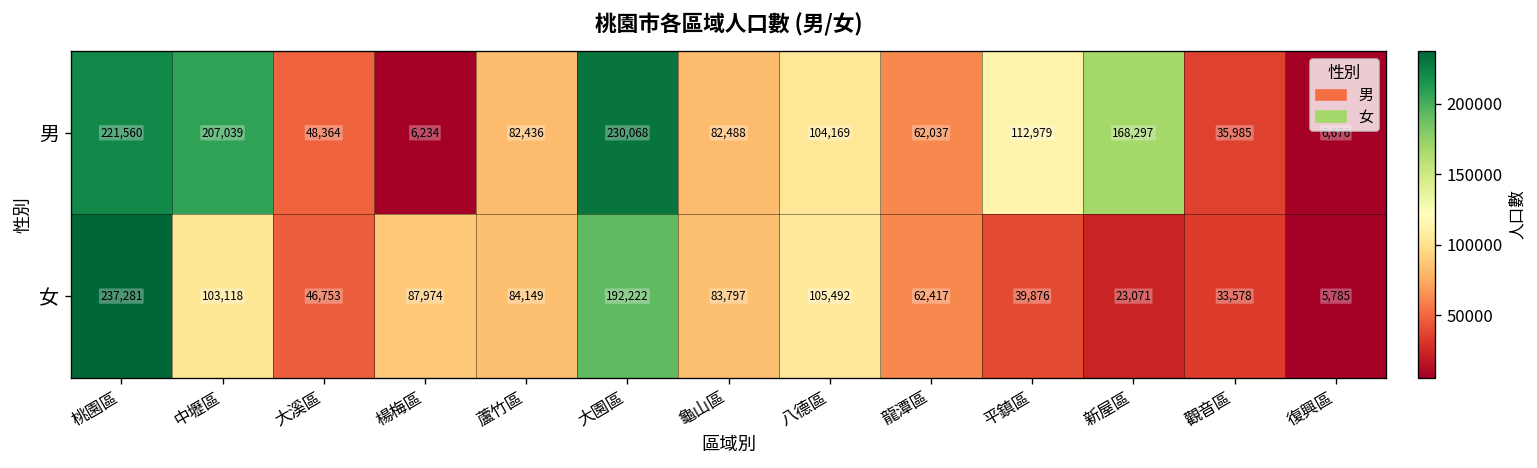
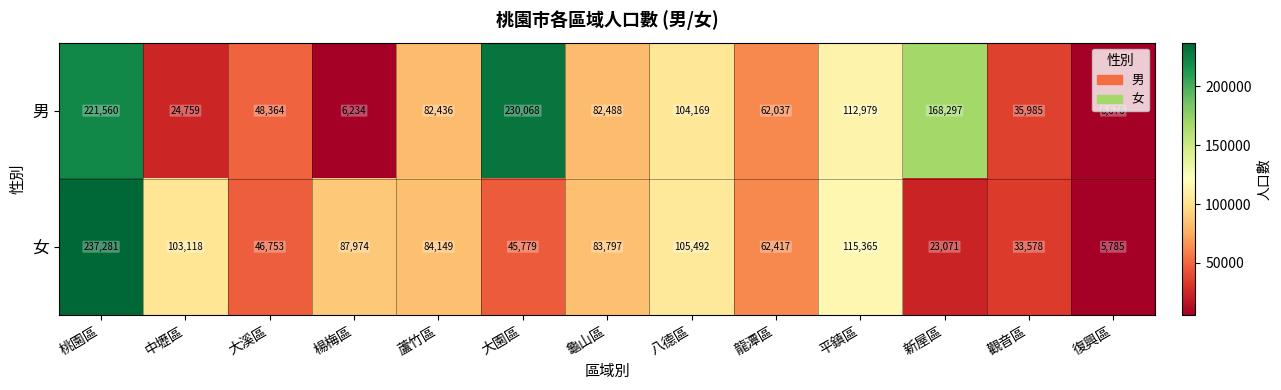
  {
    "男": {
-     "中壢區": "207,039"
+     "中壢區": "24,759"
    },
    "女": {
-     "大園區": "192,222",
-     "平鎮區": "39,876"
+     "大園區": "45,779",
+     "平鎮區": "115,365"
    }
  }
